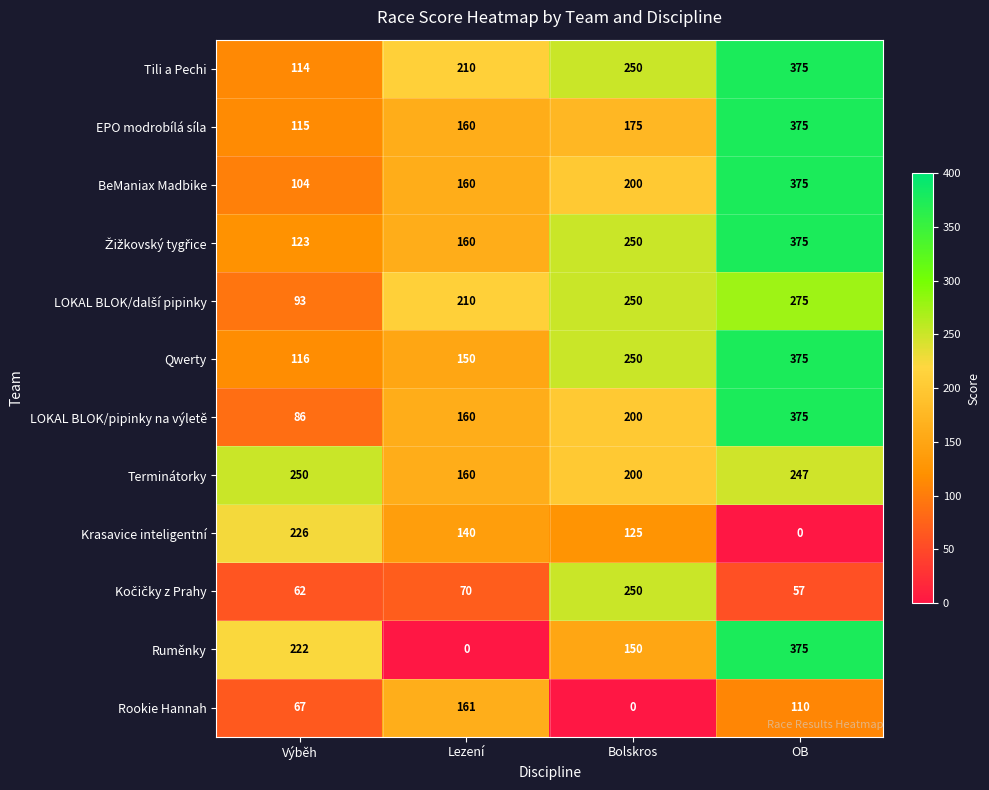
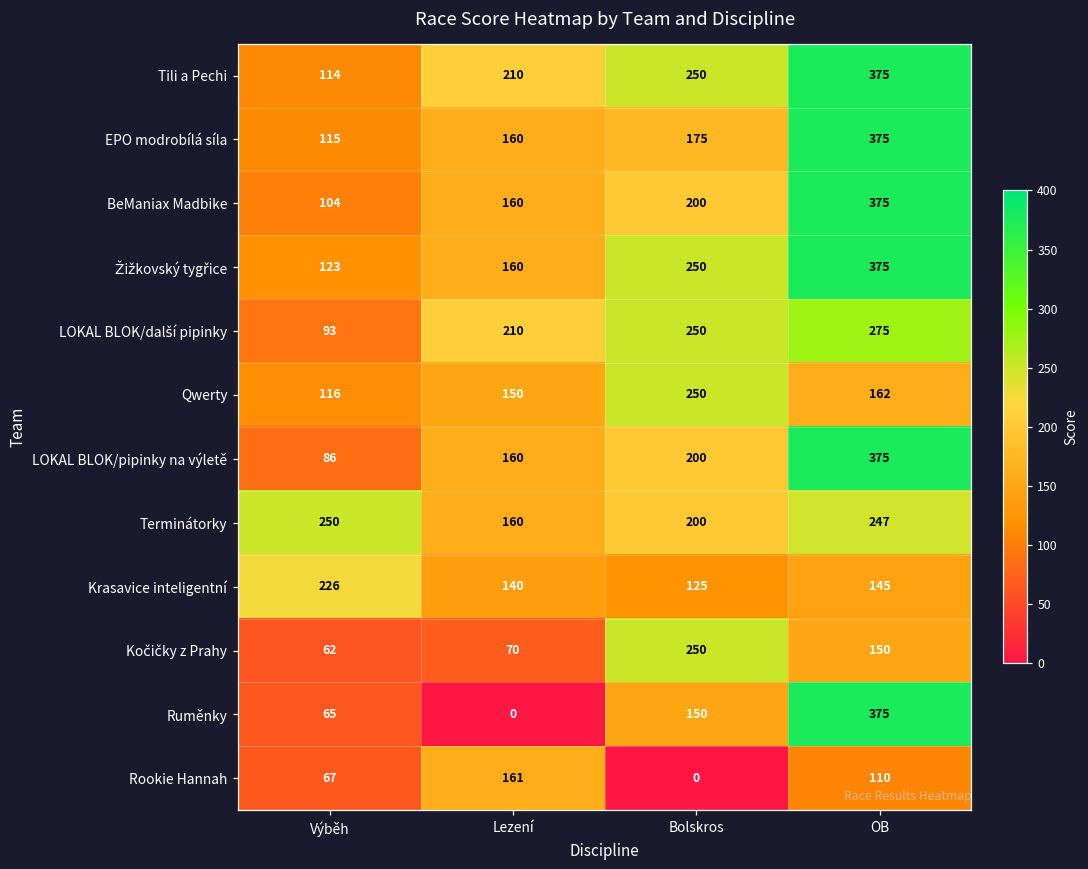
  {
    "Tili a Pechi": {
      "Výběh": 114,
      "Lezení": 210,
      "Bolskros": 250,
      "OB": 375
    },
    "EPO modrobílá síla": {
      "Výběh": 115,
      "Lezení": 160,
      "Bolskros": 175,
      "OB": 375
    },
    "BeManiax Madbike": {
      "Výběh": 104,
      "Lezení": 160,
      "Bolskros": 200,
      "OB": 375
    },
    "Žižkovský tygřice": {
      "Výběh": 123,
      "Lezení": 160,
      "Bolskros": 250,
      "OB": 375
    },
    "LOKAL BLOK/další pipinky": {
      "Výběh": 93,
      "Lezení": 210,
      "Bolskros": 250,
      "OB": 275
    },
    "Qwerty": {
      "Výběh": 116,
      "Lezení": 150,
      "Bolskros": 250,
-     "OB": 375
+     "OB": 162
    },
    "LOKAL BLOK/pipinky na výletě": {
      "Výběh": 86,
      "Lezení": 160,
      "Bolskros": 200,
      "OB": 375
    },
    "Terminátorky": {
      "Výběh": 250,
      "Lezení": 160,
      "Bolskros": 200,
      "OB": 247
    },
    "Krasavice inteligentní": {
      "Výběh": 226,
      "Lezení": 140,
      "Bolskros": 125,
-     "OB": 0
+     "OB": 145
    },
    "Kočičky z Prahy": {
      "Výběh": 62,
      "Lezení": 70,
      "Bolskros": 250,
-     "OB": 57
+     "OB": 150
    },
    "Ruměnky": {
-     "Výběh": 222,
+     "Výběh": 65,
      "Lezení": 0,
      "Bolskros": 150,
      "OB": 375
    },
    "Rookie Hannah": {
      "Výběh": 67,
      "Lezení": 161,
      "Bolskros": 0
    }
  }
